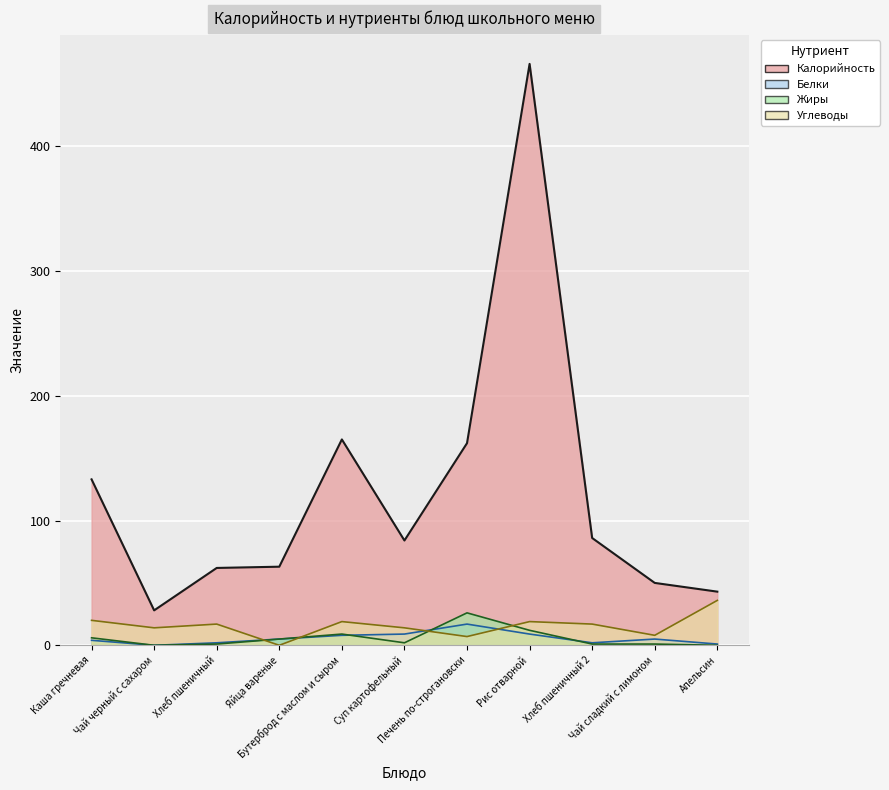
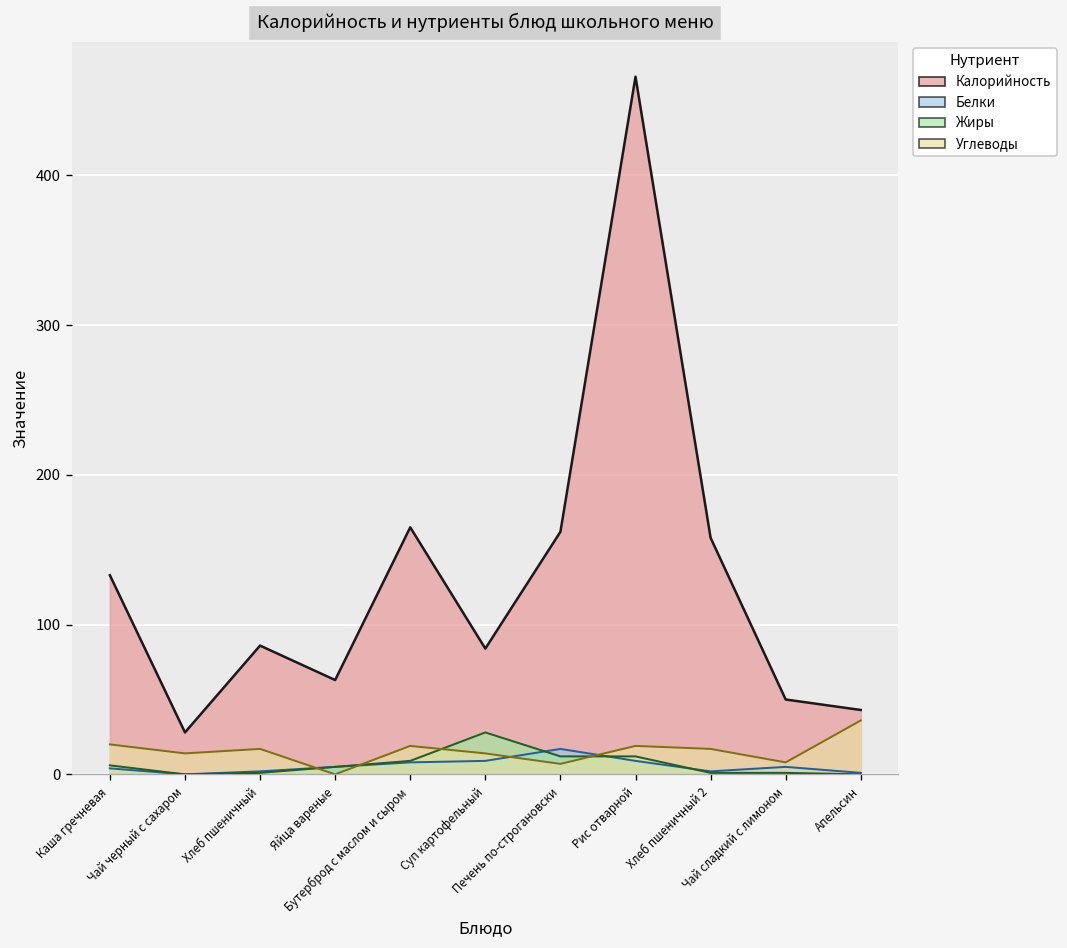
  {
    "Калорийность": {
      "Каша гречневая": 133,
      "Чай черный с сахаром": 28,
-     "Хлеб пшеничный": 62,
+     "Хлеб пшеничный": 86,
      "Яйца вареные": 63,
      "Бутерброд с маслом и сыром": 165,
      "Суп картофельный": 84,
      "Печень по-строгановски": 162,
      "Рис отварной": 466,
-     "Хлеб пшеничный 2": 86,
+     "Хлеб пшеничный 2": 158,
      "Чай сладкий с лимоном": 50,
      "Апельсин": 43
    },
    "Белки": {
      "Суп картофельный": 9,
      "Печень по-строгановски": 17,
      "Рис отварной": 9,
      "Чай сладкий с лимоном": 5
    },
    "Жиры": {
-     "Суп картофельный": 2,
-     "Печень по-строгановски": 26,
+     "Суп картофельный": 28,
+     "Печень по-строгановски": 12,
      "Рис отварной": 12,
      "Чай сладкий с лимоном": 1
    },
    "Углеводы": {
      "Каша гречневая": 20,
      "Чай черный с сахаром": 14,
      "Хлеб пшеничный": 17,
      "Яйца вареные": 0,
      "Бутерброд с маслом и сыром": 19,
      "Суп картофельный": 14,
      "Печень по-строгановски": 7,
      "Рис отварной": 19,
      "Хлеб пшеничный 2": 17,
      "Чай сладкий с лимоном": 8,
      "Апельсин": 36
    }
  }
